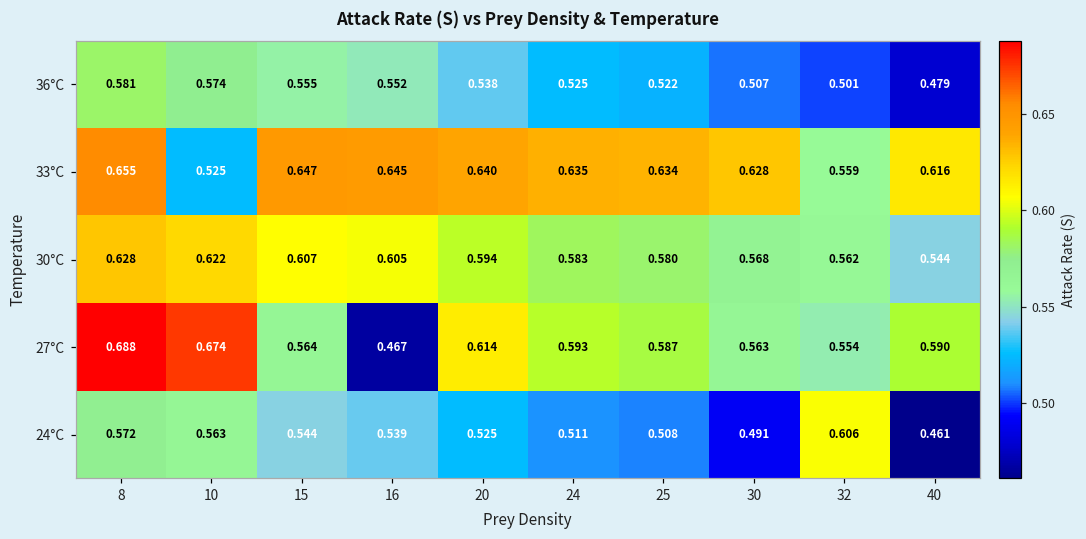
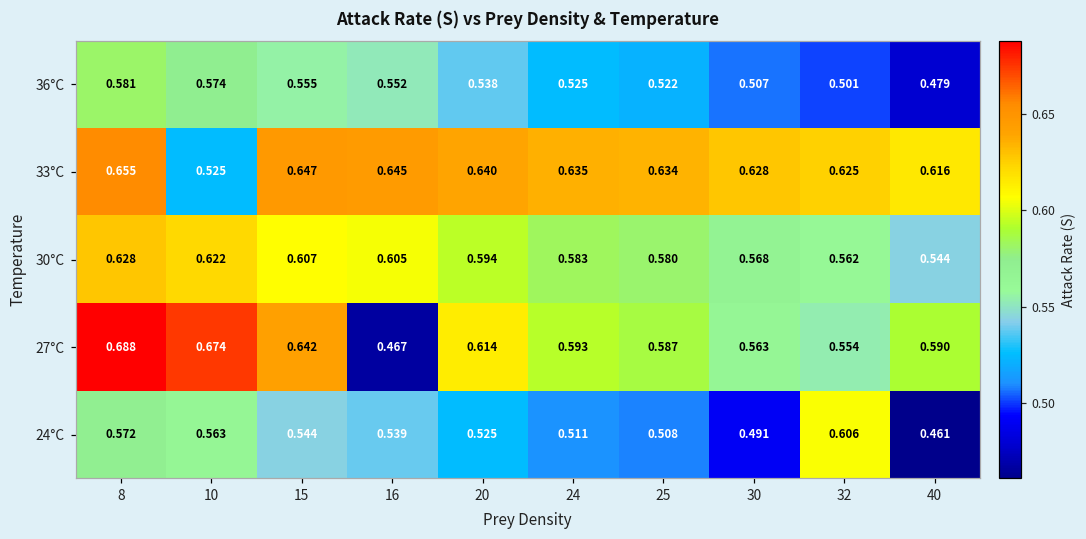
  {
    "36°C": {
      "8": 0.581,
      "10": 0.574,
      "15": 0.555,
      "16": 0.552,
      "20": 0.538,
      "24": 0.525,
      "25": 0.522,
      "30": 0.507,
      "32": 0.501,
      "40": 0.479
    },
    "33°C": {
      "8": 0.655,
      "10": 0.525,
      "15": 0.647,
      "16": 0.645,
      "20": 0.640,
      "24": 0.635,
      "25": 0.634,
      "30": 0.628,
-     "32": 0.559,
+     "32": 0.625,
      "40": 0.616
    },
    "30°C": {
      "8": 0.628,
      "10": 0.622,
      "15": 0.607,
      "16": 0.605,
      "20": 0.594,
      "24": 0.583,
      "25": 0.580,
      "30": 0.568,
      "32": 0.562,
      "40": 0.544
    },
    "27°C": {
      "8": 0.688,
      "10": 0.674,
-     "15": 0.564,
+     "15": 0.642,
      "16": 0.467,
      "20": 0.614,
      "24": 0.593,
      "25": 0.587,
      "30": 0.563,
      "32": 0.554,
      "40": 0.590
    },
    "24°C": {
      "8": 0.572,
      "10": 0.563,
      "15": 0.544,
      "16": 0.539,
      "20": 0.525,
      "24": 0.511,
      "25": 0.508,
      "30": 0.491,
      "32": 0.606,
      "40": 0.461
    }
  }
